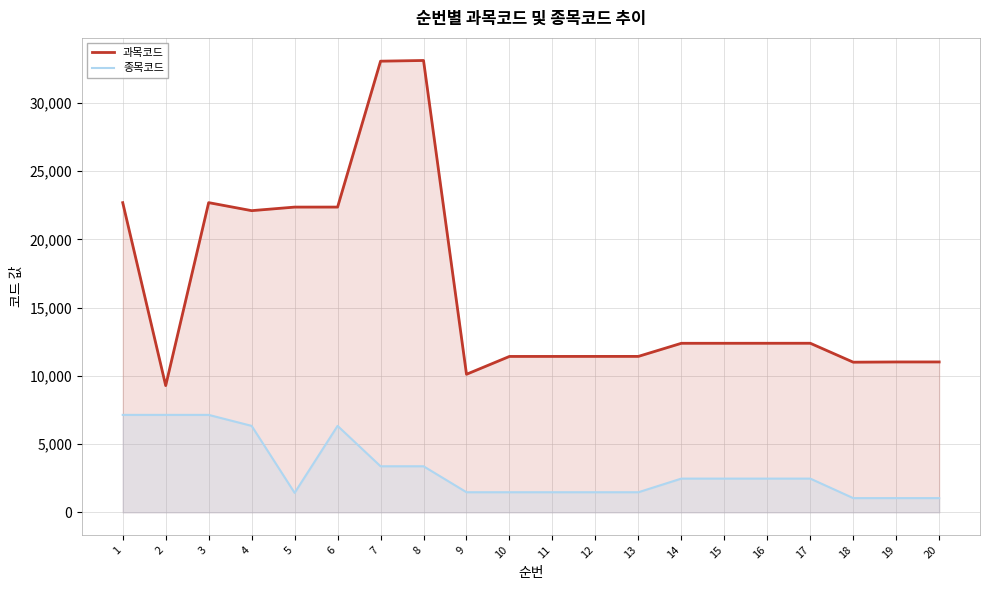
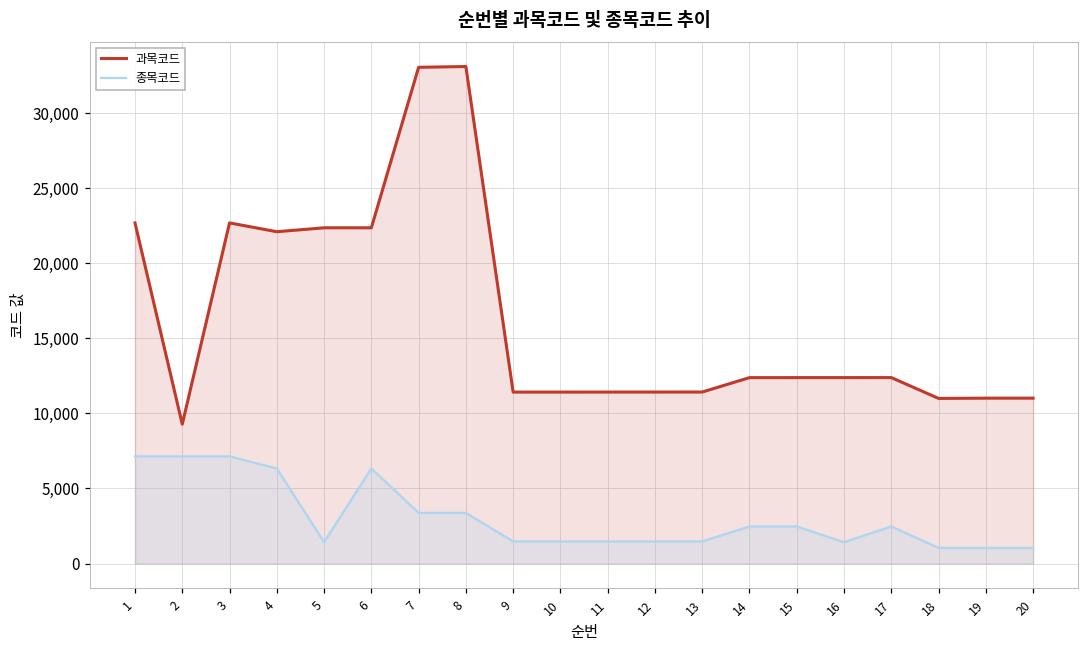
  {
    "과목코드": {
      "1": "22,700",
      "2": "9,300",
      "3": "22,700",
      "4": "22,100",
      "5": "22,400",
      "6": "22,400",
      "7": "33,100",
      "8": "33,100",
-     "9": "10,100",
+     "9": "11,400",
      "10": "11,400",
      "11": "11,400",
      "12": "11,400",
      "13": "11,400",
      "14": "12,400",
      "15": "12,400",
      "16": "12,400",
      "17": "12,400",
      "18": "11,000",
      "19": "11,000",
      "20": "11,000"
    },
    "종목코드": {
      "1": "7,100",
      "2": "7,100",
      "3": "7,100",
      "4": "6,300",
      "5": "1,400",
      "6": "6,300",
      "7": "3,400",
      "8": "3,400",
      "9": "1,500",
      "10": "1,500",
      "11": "1,500",
      "12": "1,500",
      "13": "1,500",
      "14": "2,500",
      "15": "2,500",
-     "16": "2,500",
+     "16": "1,400",
      "17": "2,500",
      "18": "1,000",
      "19": "1,000",
      "20": "1,000"
    }
  }
